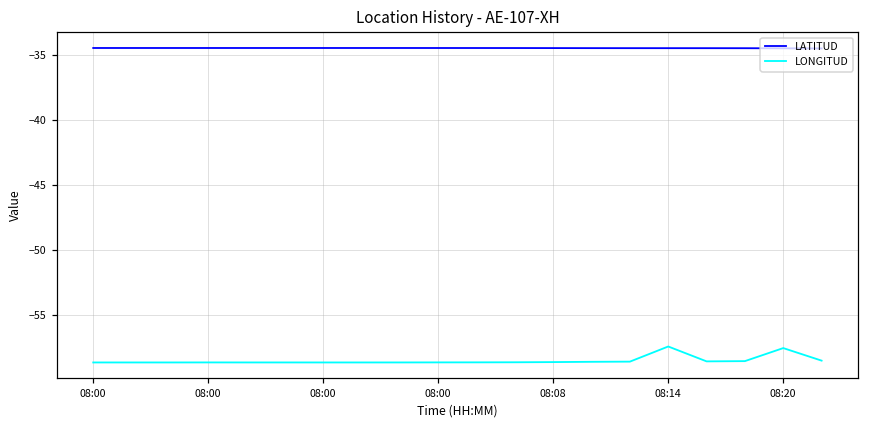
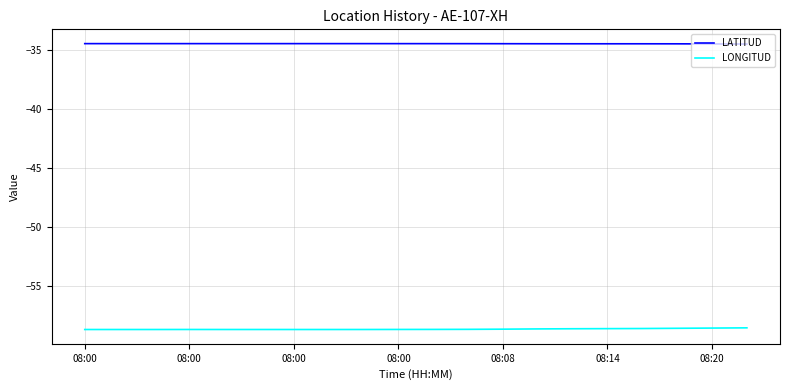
  {
    "LATITUD": {
      "08:08": -34.5,
      "08:14": -34.5
    },
    "LONGITUD": {
      "08:08": -58.6,
-     "08:14": -57.4,
-     "08:20": -57.6
+     "08:14": -58.6,
+     "08:20": -58.5
    }
  }
